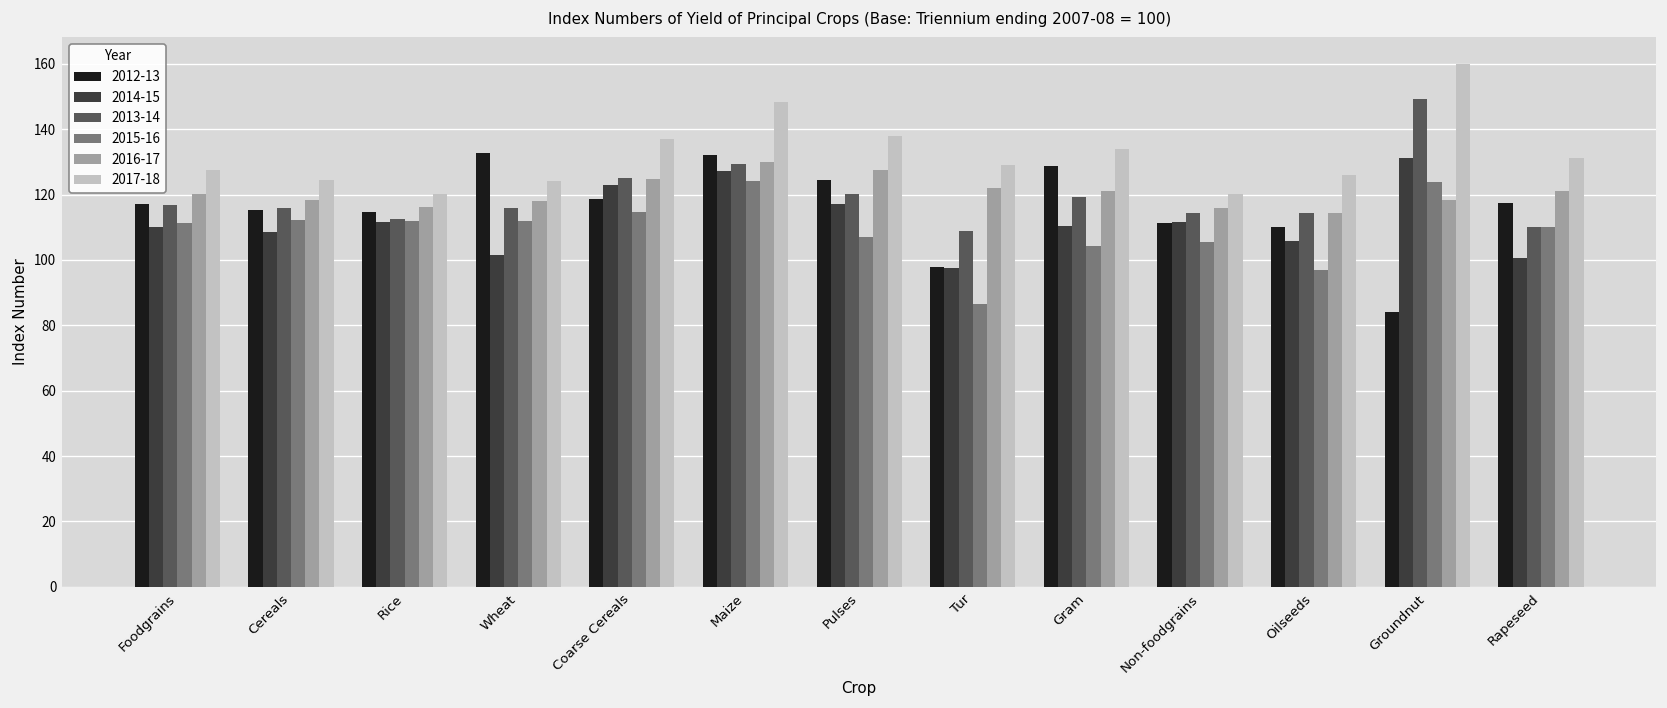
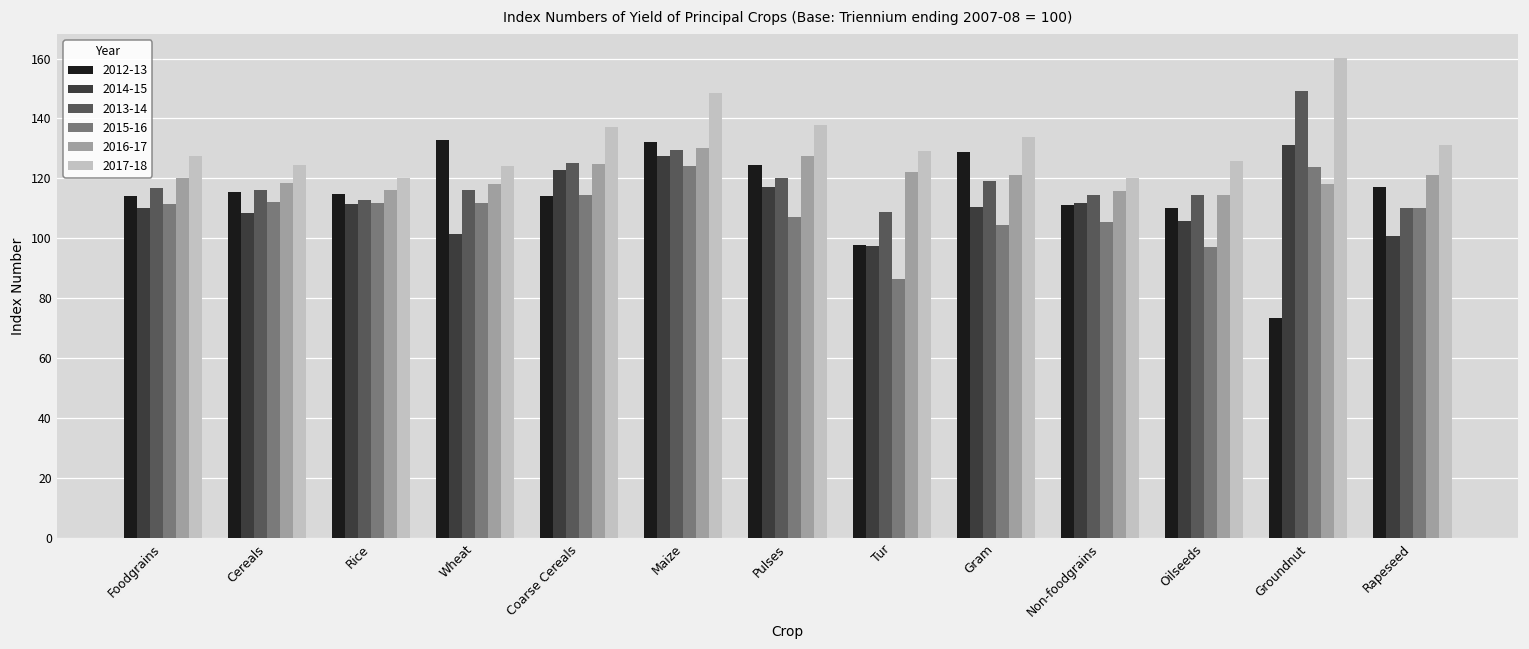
  {
    "2012-13": {
-     "Foodgrains": 117,
+     "Foodgrains": 114,
      "Cereals": 115,
      "Rice": 115,
      "Wheat": 133,
-     "Coarse Cereals": 119,
+     "Coarse Cereals": 114,
      "Maize": 132,
      "Pulses": 125,
      "Tur": 98,
      "Gram": 129,
      "Non-foodgrains": 111,
      "Oilseeds": 110,
-     "Groundnut": 84,
+     "Groundnut": 73,
      "Rapeseed": 117
    }
  }
